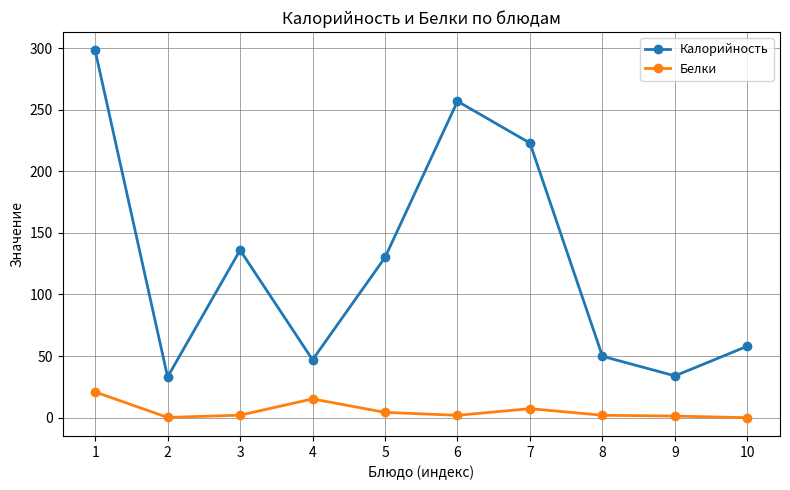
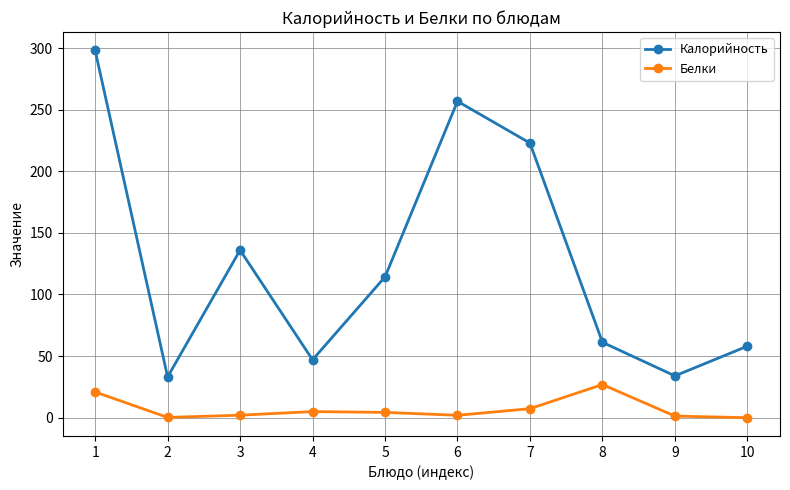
  {
    "Калорийность": {
      "1": 298,
      "2": 33,
      "3": 136,
      "4": 47,
-     "5": 130,
+     "5": 114,
      "6": 257,
      "7": 223,
-     "8": 50,
+     "8": 61,
      "9": 34,
      "10": 58
    },
    "Белки": {
      "1": 21,
      "2": 0,
      "3": 2,
-     "4": 15,
+     "4": 5,
      "5": 4,
      "6": 2,
      "7": 7,
-     "8": 2,
+     "8": 27,
      "9": 1,
      "10": 0
    }
  }
